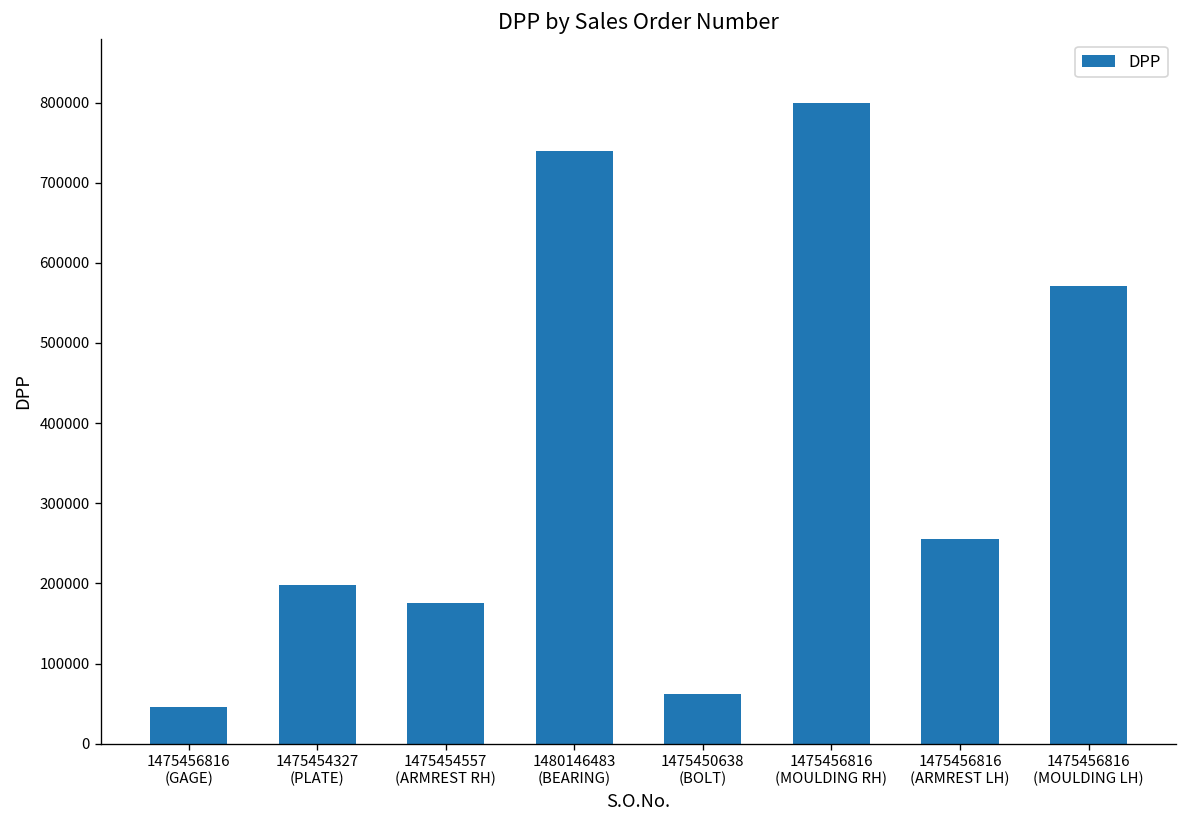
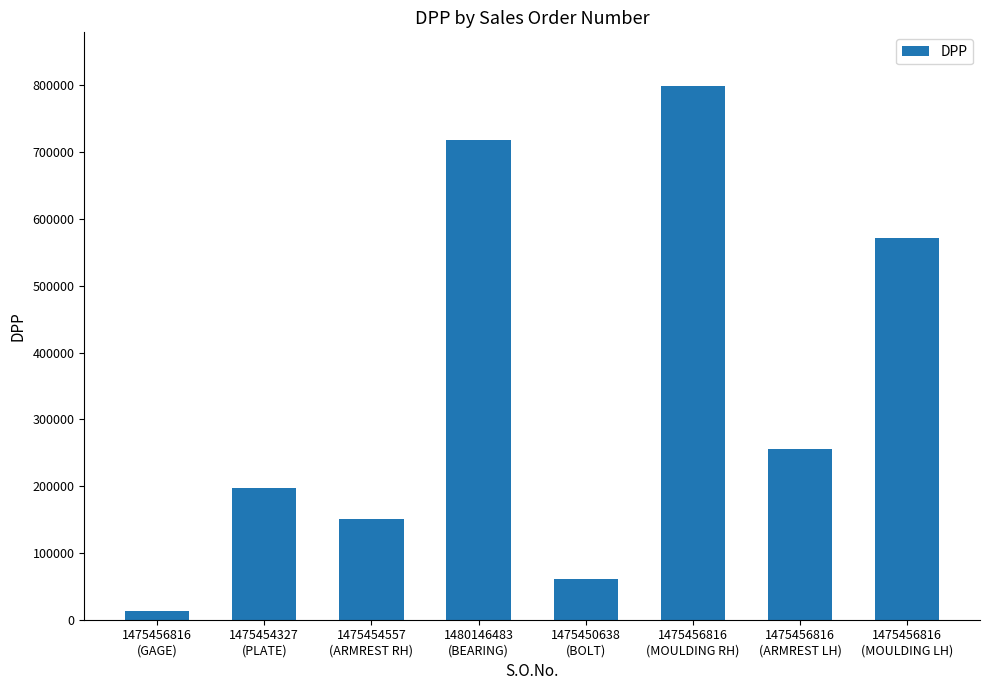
  {
-   "1475456816 (GAGE)": 50000,
+   "1475456816 (GAGE)": 10000,
    "1475454327 (PLATE)": 200000,
-   "1475454557 (ARMREST RH)": 170000,
-   "1480146483 (BEARING)": 740000,
+   "1475454557 (ARMREST RH)": 150000,
+   "1480146483 (BEARING)": 720000,
    "1475450638 (BOLT)": 60000,
    "1475456816 (MOULDING RH)": 800000,
    "1475456816 (ARMREST LH)": 260000,
    "1475456816 (MOULDING LH)": 570000
  }
